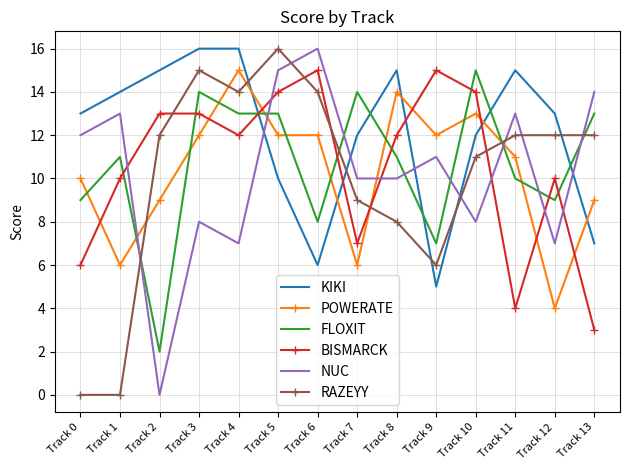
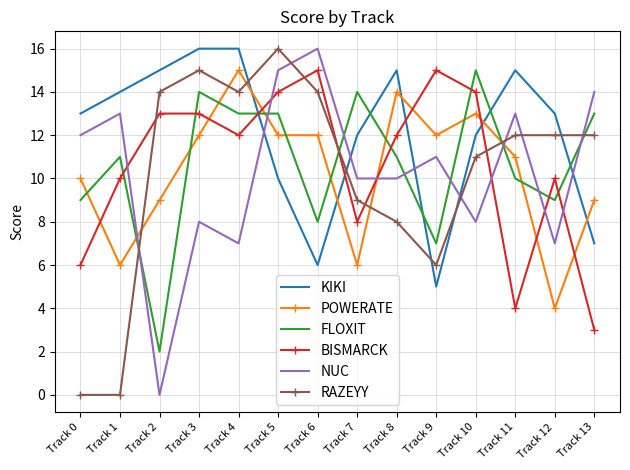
  {
    "KIKI": {
      "Track 0": 13,
      "Track 1": 14,
      "Track 2": 15,
      "Track 3": 16,
      "Track 4": 16,
      "Track 5": 10,
      "Track 6": 6,
      "Track 7": 12,
      "Track 8": 15,
      "Track 9": 5,
      "Track 10": 12,
      "Track 11": 15,
      "Track 12": 13,
      "Track 13": 7
    },
    "POWERATE": {
      "Track 0": 10,
      "Track 1": 6,
      "Track 2": 9,
      "Track 3": 12,
      "Track 4": 15,
      "Track 5": 12,
      "Track 6": 12,
      "Track 7": 6,
      "Track 8": 14,
      "Track 9": 12,
      "Track 10": 13,
      "Track 11": 11,
      "Track 12": 4,
      "Track 13": 9
    },
    "FLOXIT": {
      "Track 0": 9,
      "Track 1": 11,
      "Track 2": 2,
      "Track 3": 14,
      "Track 4": 13,
      "Track 5": 13,
      "Track 6": 8,
      "Track 7": 14,
      "Track 8": 11,
      "Track 9": 7,
      "Track 10": 15,
      "Track 11": 10,
      "Track 12": 9,
      "Track 13": 13
    },
    "BISMARCK": {
      "Track 0": 6,
      "Track 1": 10,
      "Track 2": 13,
      "Track 3": 13,
      "Track 4": 12,
      "Track 5": 14,
      "Track 6": 15,
-     "Track 7": 7,
+     "Track 7": 8,
      "Track 8": 12,
      "Track 9": 15,
      "Track 10": 14,
      "Track 11": 4,
      "Track 12": 10,
      "Track 13": 3
    },
    "NUC": {
      "Track 0": 12,
      "Track 1": 13,
      "Track 2": 0,
      "Track 3": 8,
      "Track 4": 7,
      "Track 5": 15,
      "Track 6": 16,
      "Track 7": 10,
      "Track 8": 10,
      "Track 9": 11,
      "Track 10": 8,
      "Track 11": 13,
      "Track 12": 7,
      "Track 13": 14
    },
    "RAZEYY": {
      "Track 0": 0,
      "Track 1": 0,
-     "Track 2": 12,
+     "Track 2": 14,
      "Track 3": 15,
      "Track 4": 14,
      "Track 5": 16,
      "Track 6": 14,
      "Track 7": 9,
      "Track 8": 8,
      "Track 9": 6,
      "Track 10": 11,
      "Track 11": 12,
      "Track 12": 12,
      "Track 13": 12
    }
  }
